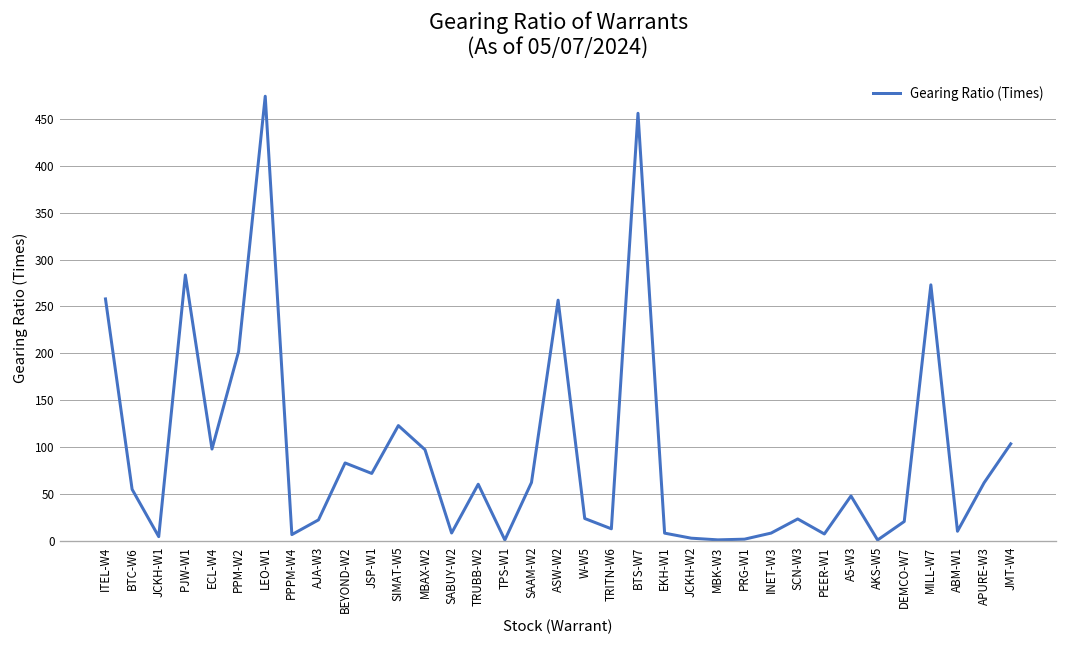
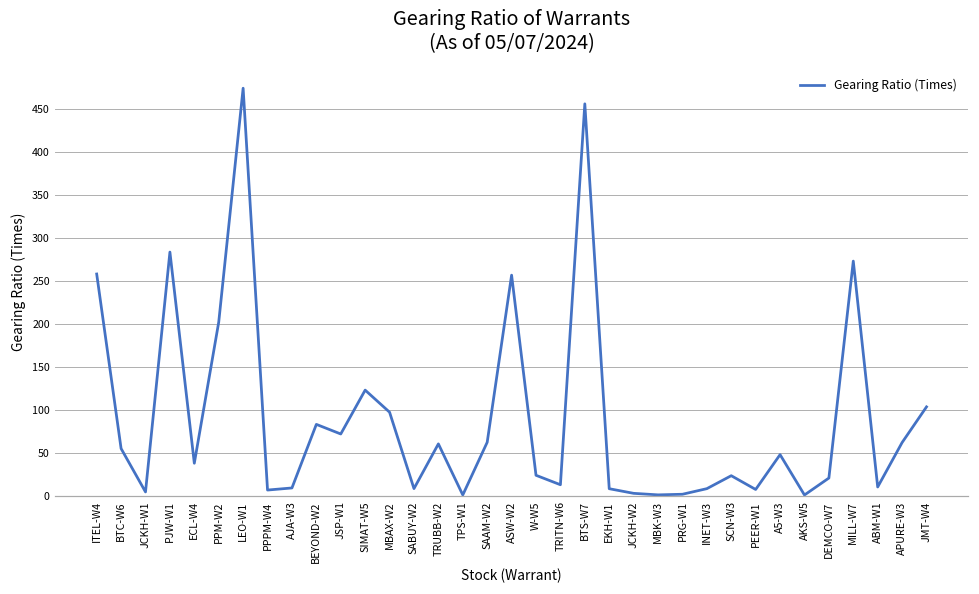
  {
    "ITEL-W4": 260,
    "BTC-W6": 60,
    "JCKH-W1": 0,
    "PJW-W1": 280,
-   "ECL-W4": 100,
+   "ECL-W4": 40,
    "PPM-W2": 200,
    "LEO-W1": 470,
    "PPPM-W4": 10,
-   "AJA-W3": 20,
+   "AJA-W3": 10,
    "BEYOND-W2": 80,
    "JSP-W1": 70,
    "SIMAT-W5": 120,
    "MBAX-W2": 100,
    "SABUY-W2": 10,
    "TRUBB-W2": 60,
    "TPS-W1": 0,
    "SAAM-W2": 60,
    "ASW-W2": 260,
    "W-W5": 20,
    "TRITN-W6": 10,
    "BTS-W7": 460,
    "EKH-W1": 10,
    "JCKH-W2": 0,
    "MBK-W3": 0,
    "PRG-W1": 0,
    "INET-W3": 10,
    "SCN-W3": 20,
    "PEER-W1": 10,
    "A5-W3": 50,
    "AKS-W5": 0,
    "DEMCO-W7": 20,
    "MILL-W7": 270,
    "ABM-W1": 10,
    "APURE-W3": 60,
    "JMT-W4": 100
  }
